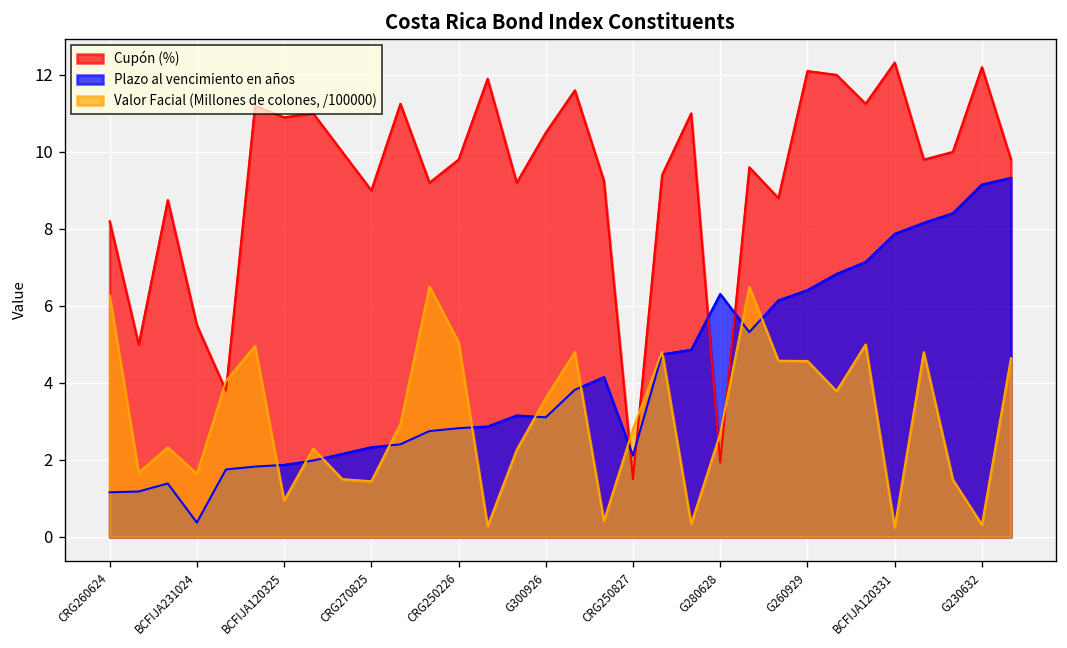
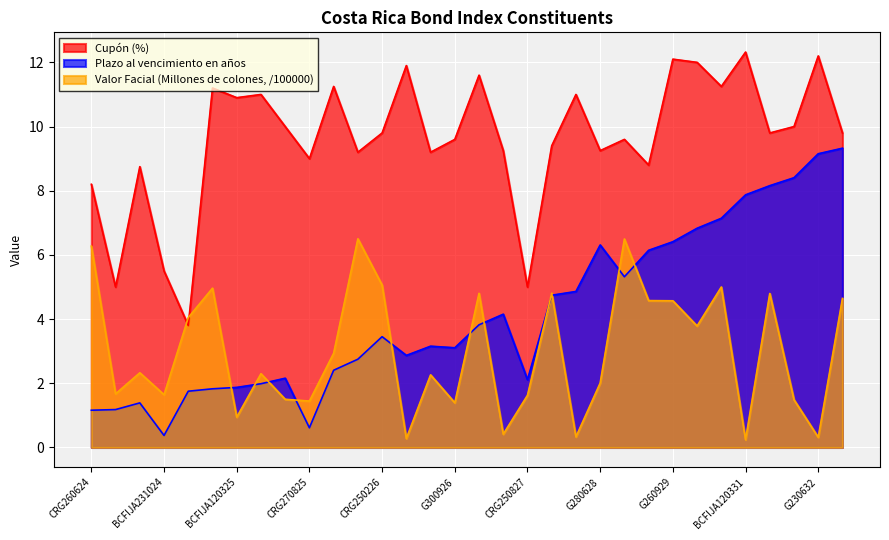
  {
    "Cupón (%)": {
      "CRG260624": 8.2,
      "BCFIJA231024": 5.5,
      "BCFIJA120325": 10.9,
      "CRG270825": 9.0,
      "CRG250226": 9.8,
-     "G300926": 10.5,
-     "CRG250827": 1.5,
-     "G280628": 1.9,
+     "G300926": 9.6,
+     "CRG250827": 5.0,
+     "G280628": 9.3,
      "G260929": 12.1,
      "BCFIJA120331": 12.3,
      "G230632": 12.2
    },
    "Plazo al vencimiento en años": {
      "CRG260624": 1.2,
      "BCFIJA231024": 0.4,
      "BCFIJA120325": 1.9,
-     "CRG270825": 2.3,
-     "CRG250226": 2.8,
+     "CRG270825": 0.6,
+     "CRG250226": 3.5,
      "G300926": 3.1,
      "CRG250827": 2.1,
      "G280628": 6.3,
      "G260929": 6.4,
      "BCFIJA120331": 7.9,
      "G230632": 9.2
    },
    "Valor Facial (Millones de colones, /100000)": {
      "CRG260624": 6.3,
      "BCFIJA231024": 1.6,
      "BCFIJA120325": 0.9,
      "CRG270825": 1.4,
      "CRG250226": 5.1,
-     "G300926": 3.6,
-     "CRG250827": 2.8,
-     "G280628": 2.7,
+     "G300926": 1.4,
+     "CRG250827": 1.6,
+     "G280628": 2.0,
      "G260929": 4.6,
      "BCFIJA120331": 0.2,
      "G230632": 0.3
    }
  }
